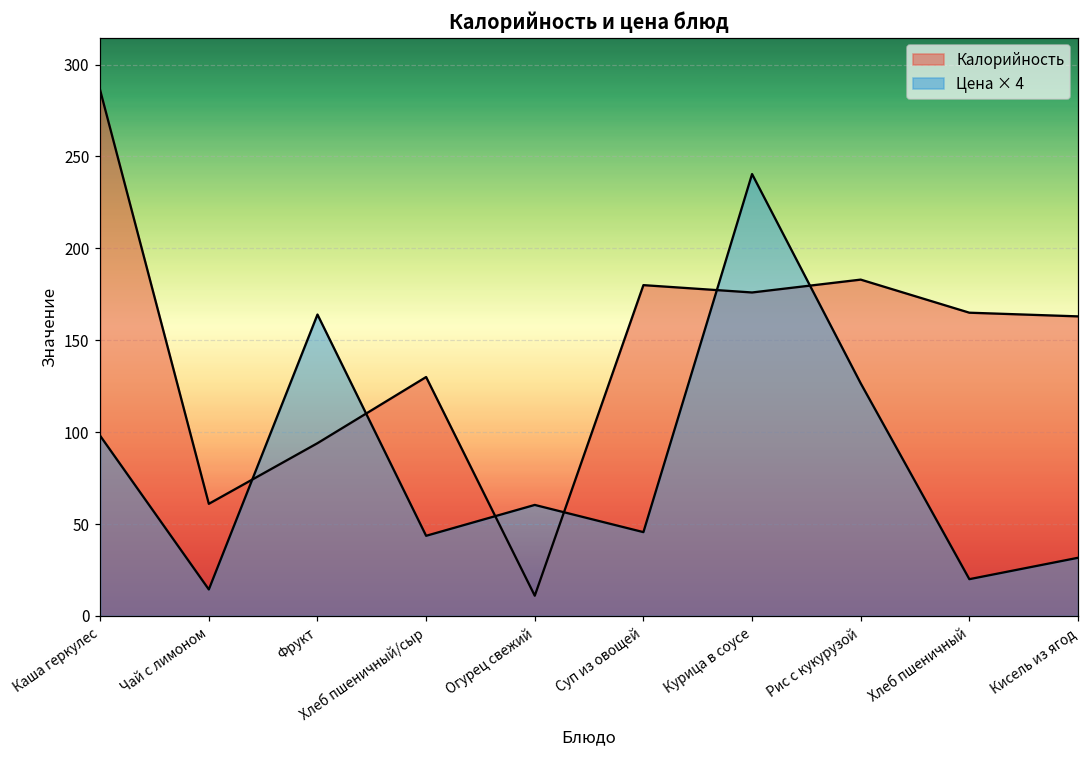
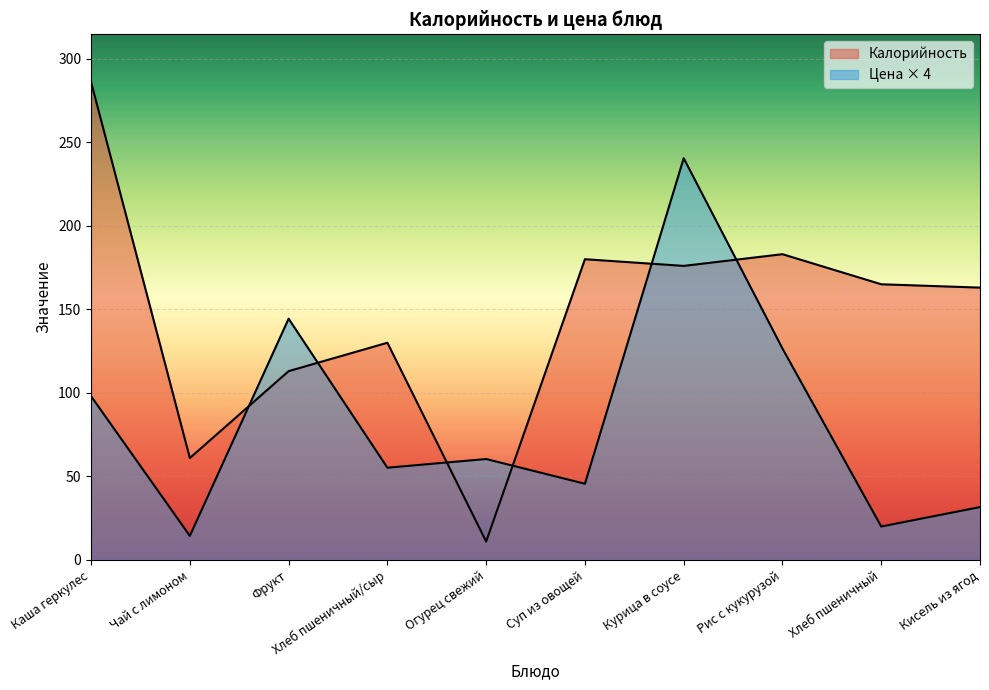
  {
    "Калорийность": {
      "Каша геркулес": 286,
      "Чай с лимоном": 61,
-     "Фрукт": 94,
+     "Фрукт": 113,
      "Хлеб пшеничный/сыр": 130,
      "Огурец свежий": 11,
      "Суп из овощей": 180,
      "Курица в соусе": 176,
      "Рис с кукурузой": 183,
      "Хлеб пшеничный": 165,
      "Кисель из ягод": 163
    },
    "Цена × 4": {
      "Каша геркулес": 98,
      "Чай с лимоном": 14,
-     "Фрукт": 164,
-     "Хлеб пшеничный/сыр": 44,
+     "Фрукт": 144,
+     "Хлеб пшеничный/сыр": 55,
      "Огурец свежий": 60,
      "Суп из овощей": 46,
      "Курица в соусе": 240,
      "Рис с кукурузой": 127,
      "Хлеб пшеничный": 20,
      "Кисель из ягод": 32
    }
  }
